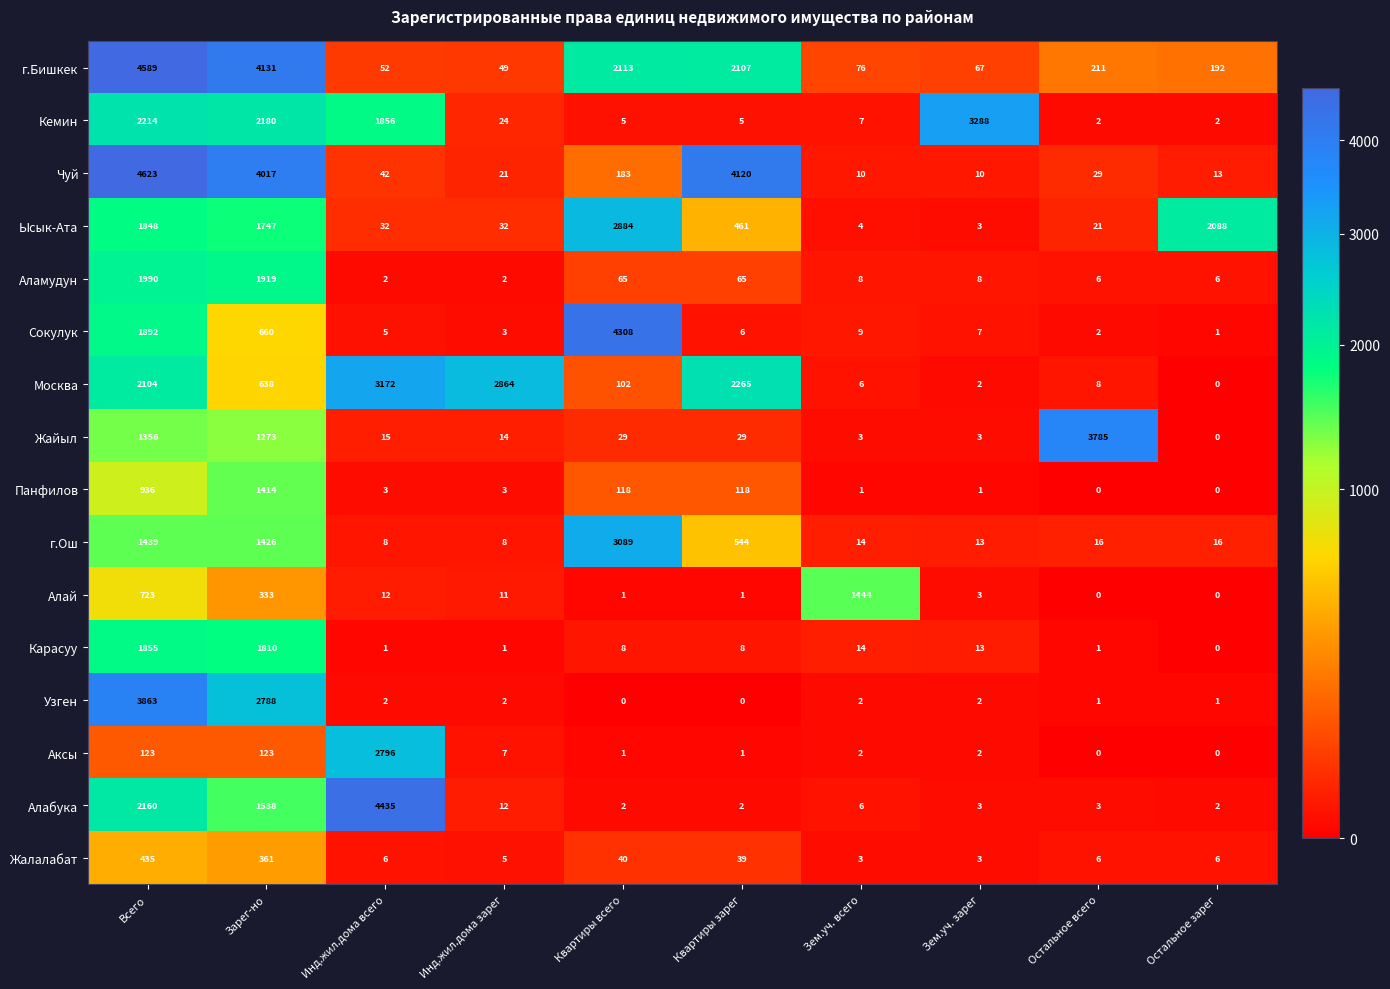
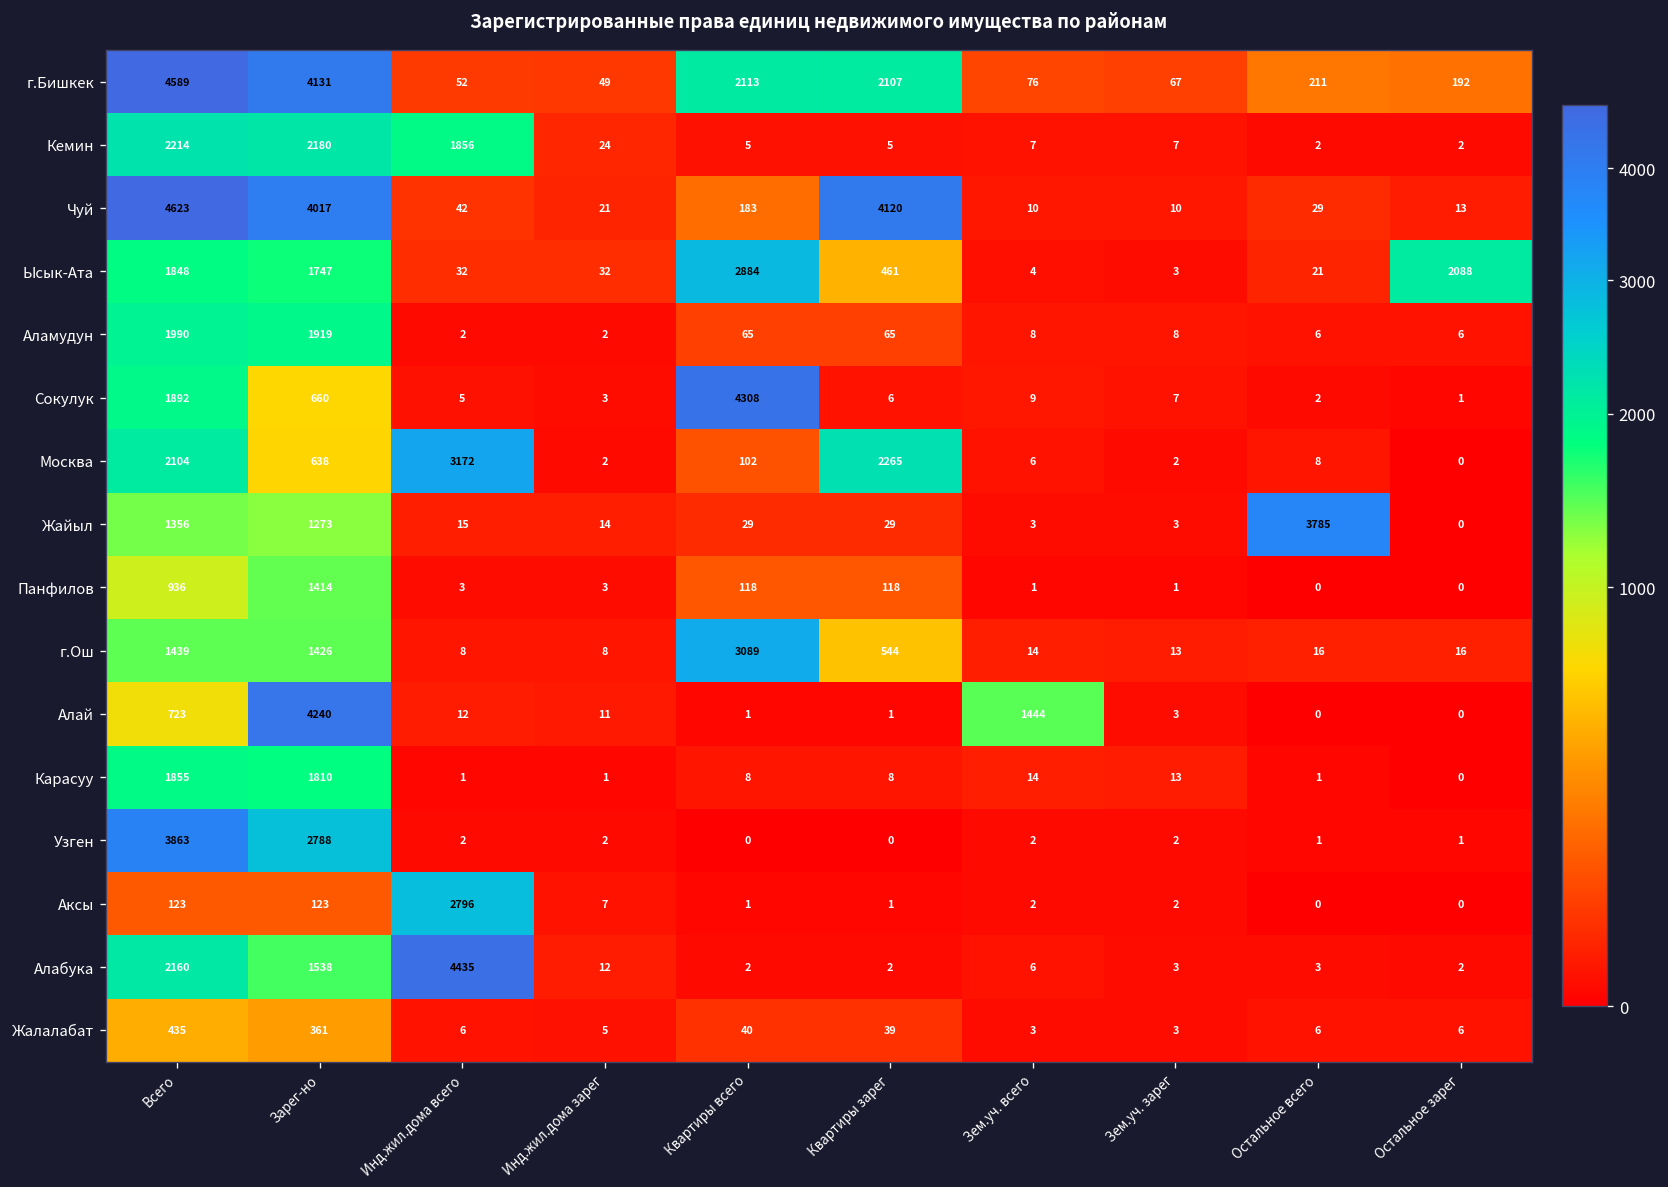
  {
    "г.Бишкек": {
      "Всего": 4589,
      "Зарег-но": 4131,
      "Инд.жил.дома всего": 52,
      "Инд.жил.дома зарег": 49,
      "Квартиры всего": 2113,
      "Квартиры зарег": 2107,
      "Зем.уч. всего": 76,
      "Зем.уч. зарег": 67,
      "Остальное всего": 211,
      "Остальное зарег": 192
    },
    "Кемин": {
      "Всего": 2214,
      "Зарег-но": 2180,
      "Инд.жил.дома всего": 1856,
      "Инд.жил.дома зарег": 24,
      "Квартиры всего": 5,
      "Квартиры зарег": 5,
      "Зем.уч. всего": 7,
-     "Зем.уч. зарег": 3288,
+     "Зем.уч. зарег": 7,
      "Остальное всего": 2,
      "Остальное зарег": 2
    },
    "Чуй": {
      "Всего": 4623,
      "Зарег-но": 4017,
      "Инд.жил.дома всего": 42,
      "Инд.жил.дома зарег": 21,
      "Квартиры всего": 183,
      "Квартиры зарег": 4120,
      "Зем.уч. всего": 10,
      "Зем.уч. зарег": 10,
      "Остальное всего": 29,
      "Остальное зарег": 13
    },
    "Ысык-Ата": {
      "Всего": 1848,
      "Зарег-но": 1747,
      "Инд.жил.дома всего": 32,
      "Инд.жил.дома зарег": 32,
      "Квартиры всего": 2884,
      "Квартиры зарег": 461,
      "Зем.уч. всего": 4,
      "Зем.уч. зарег": 3,
      "Остальное всего": 21,
      "Остальное зарег": 2088
    },
    "Аламудун": {
      "Всего": 1990,
      "Зарег-но": 1919,
      "Инд.жил.дома всего": 2,
      "Инд.жил.дома зарег": 2,
      "Квартиры всего": 65,
      "Квартиры зарег": 65,
      "Зем.уч. всего": 8,
      "Зем.уч. зарег": 8,
      "Остальное всего": 6,
      "Остальное зарег": 6
    },
    "Сокулук": {
      "Всего": 1892,
      "Зарег-но": 660,
      "Инд.жил.дома всего": 5,
      "Инд.жил.дома зарег": 3,
      "Квартиры всего": 4308,
      "Квартиры зарег": 6,
      "Зем.уч. всего": 9,
      "Зем.уч. зарег": 7,
      "Остальное всего": 2,
      "Остальное зарег": 1
    },
    "Москва": {
      "Всего": 2104,
      "Зарег-но": 638,
      "Инд.жил.дома всего": 3172,
-     "Инд.жил.дома зарег": 2864,
+     "Инд.жил.дома зарег": 2,
      "Квартиры всего": 102,
      "Квартиры зарег": 2265,
      "Зем.уч. всего": 6,
      "Зем.уч. зарег": 2,
      "Остальное всего": 8,
      "Остальное зарег": 0
    },
    "Жайыл": {
      "Всего": 1356,
      "Зарег-но": 1273,
      "Инд.жил.дома всего": 15,
      "Инд.жил.дома зарег": 14,
      "Квартиры всего": 29,
      "Квартиры зарег": 29,
      "Зем.уч. всего": 3,
      "Зем.уч. зарег": 3,
      "Остальное всего": 3785,
      "Остальное зарег": 0
    },
    "Панфилов": {
      "Всего": 936,
      "Зарег-но": 1414,
      "Инд.жил.дома всего": 3,
      "Инд.жил.дома зарег": 3,
      "Квартиры всего": 118,
      "Квартиры зарег": 118,
      "Зем.уч. всего": 1,
      "Зем.уч. зарег": 1,
      "Остальное всего": 0,
      "Остальное зарег": 0
    },
    "г.Ош": {
      "Всего": 1439,
      "Зарег-но": 1426,
      "Инд.жил.дома всего": 8,
      "Инд.жил.дома зарег": 8,
      "Квартиры всего": 3089,
      "Квартиры зарег": 544,
      "Зем.уч. всего": 14,
      "Зем.уч. зарег": 13,
      "Остальное всего": 16,
      "Остальное зарег": 16
    },
    "Алай": {
      "Всего": 723,
-     "Зарег-но": 333,
+     "Зарег-но": 4240,
      "Инд.жил.дома всего": 12,
      "Инд.жил.дома зарег": 11,
      "Квартиры всего": 1,
      "Квартиры зарег": 1,
      "Зем.уч. всего": 1444,
      "Зем.уч. зарег": 3,
      "Остальное всего": 0,
      "Остальное зарег": 0
    },
    "Карасуу": {
      "Всего": 1855,
      "Зарег-но": 1810,
      "Инд.жил.дома всего": 1,
      "Инд.жил.дома зарег": 1,
      "Квартиры всего": 8,
      "Квартиры зарег": 8,
      "Зем.уч. всего": 14,
      "Зем.уч. зарег": 13,
      "Остальное всего": 1,
      "Остальное зарег": 0
    },
    "Узген": {
      "Всего": 3863,
      "Зарег-но": 2788,
      "Инд.жил.дома всего": 2,
      "Инд.жил.дома зарег": 2,
      "Квартиры всего": 0,
      "Квартиры зарег": 0,
      "Зем.уч. всего": 2,
      "Зем.уч. зарег": 2,
      "Остальное всего": 1,
      "Остальное зарег": 1
    },
    "Аксы": {
      "Всего": 123,
      "Зарег-но": 123,
      "Инд.жил.дома всего": 2796,
      "Инд.жил.дома зарег": 7,
      "Квартиры всего": 1,
      "Квартиры зарег": 1,
      "Зем.уч. всего": 2,
      "Зем.уч. зарег": 2,
      "Остальное всего": 0,
      "Остальное зарег": 0
    },
    "Алабука": {
      "Всего": 2160,
      "Зарег-но": 1538,
      "Инд.жил.дома всего": 4435,
      "Инд.жил.дома зарег": 12,
      "Квартиры всего": 2,
      "Квартиры зарег": 2,
      "Зем.уч. всего": 6,
      "Зем.уч. зарег": 3,
      "Остальное всего": 3,
      "Остальное зарег": 2
    },
    "Жалалабат": {
      "Всего": 435,
      "Зарег-но": 361,
      "Инд.жил.дома всего": 6,
      "Инд.жил.дома зарег": 5,
      "Квартиры всего": 40,
      "Квартиры зарег": 39,
      "Зем.уч. всего": 3,
      "Зем.уч. зарег": 3,
      "Остальное всего": 6,
      "Остальное зарег": 6
    }
  }
